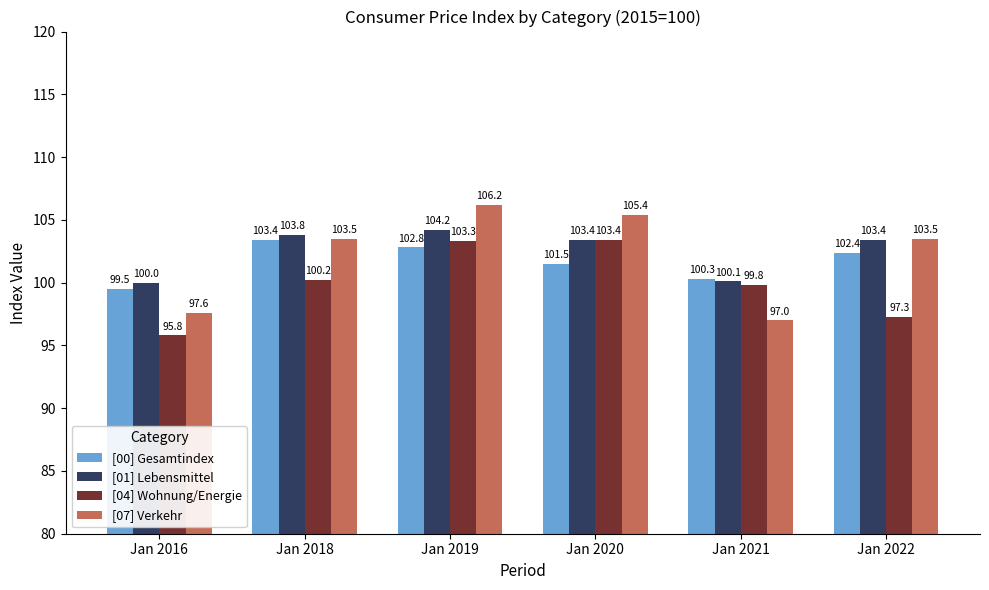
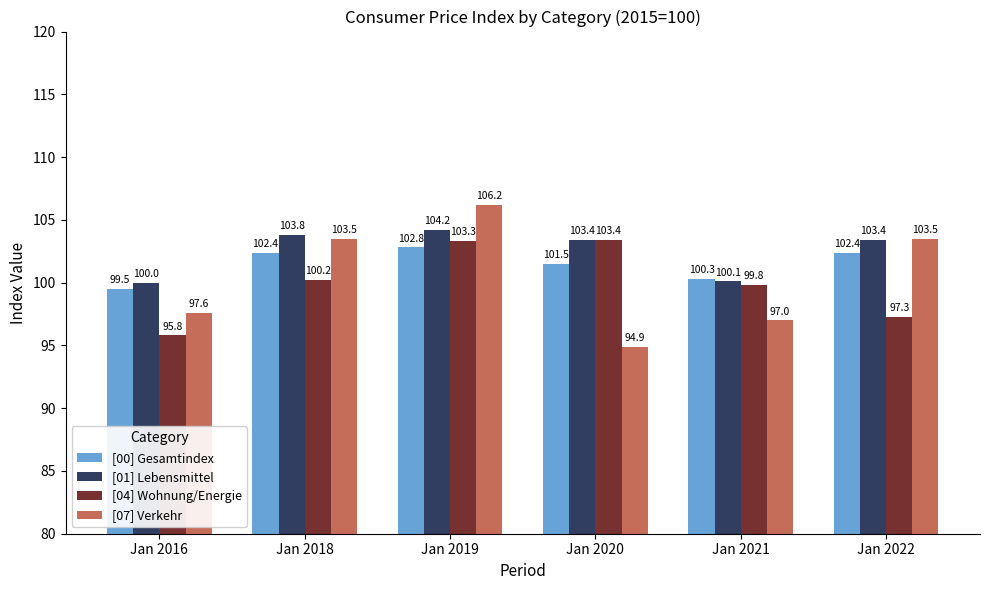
  {
    "[00] Gesamtindex": {
      "Jan 2016": 99.5,
-     "Jan 2018": 103.4,
+     "Jan 2018": 102.4,
      "Jan 2019": 102.8,
      "Jan 2020": 101.5,
      "Jan 2021": 100.3,
      "Jan 2022": 102.4
    },
    "[01] Lebensmittel": {
      "Jan 2016": 100.0,
      "Jan 2018": 103.8,
      "Jan 2019": 104.2,
      "Jan 2020": 103.4,
      "Jan 2021": 100.1,
      "Jan 2022": 103.4
    },
    "[04] Wohnung/Energie": {
      "Jan 2016": 95.8,
      "Jan 2018": 100.2,
      "Jan 2019": 103.3,
      "Jan 2020": 103.4,
      "Jan 2021": 99.8,
      "Jan 2022": 97.3
    },
    "[07] Verkehr": {
      "Jan 2016": 97.6,
      "Jan 2018": 103.5,
      "Jan 2019": 106.2,
-     "Jan 2020": 105.4,
+     "Jan 2020": 94.9,
      "Jan 2021": 97.0,
      "Jan 2022": 103.5
    }
  }
